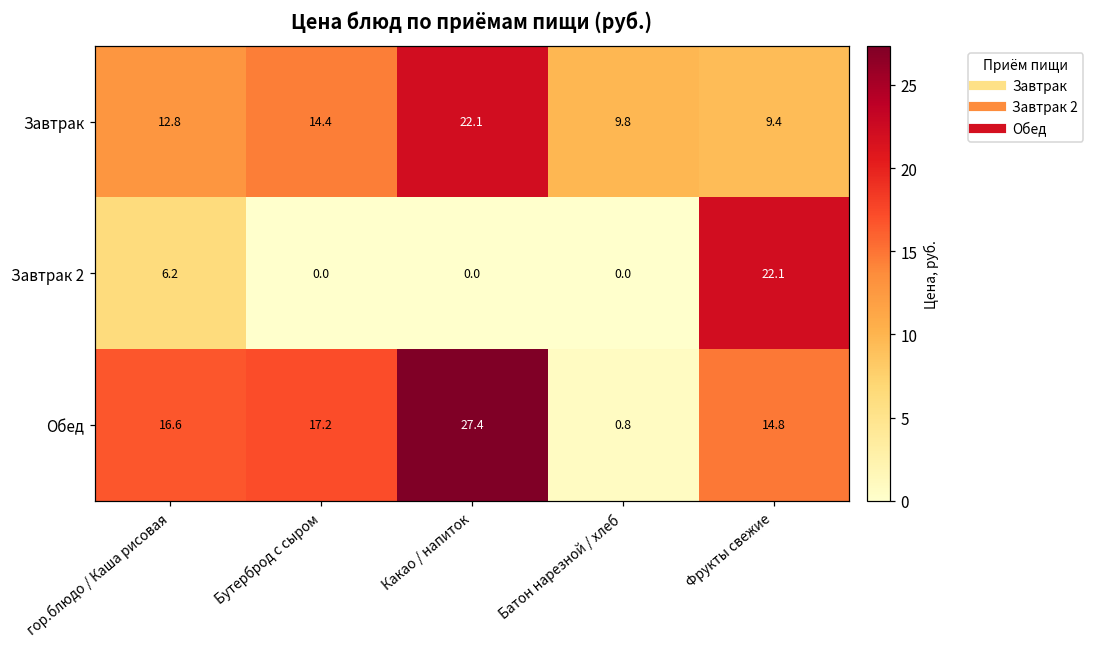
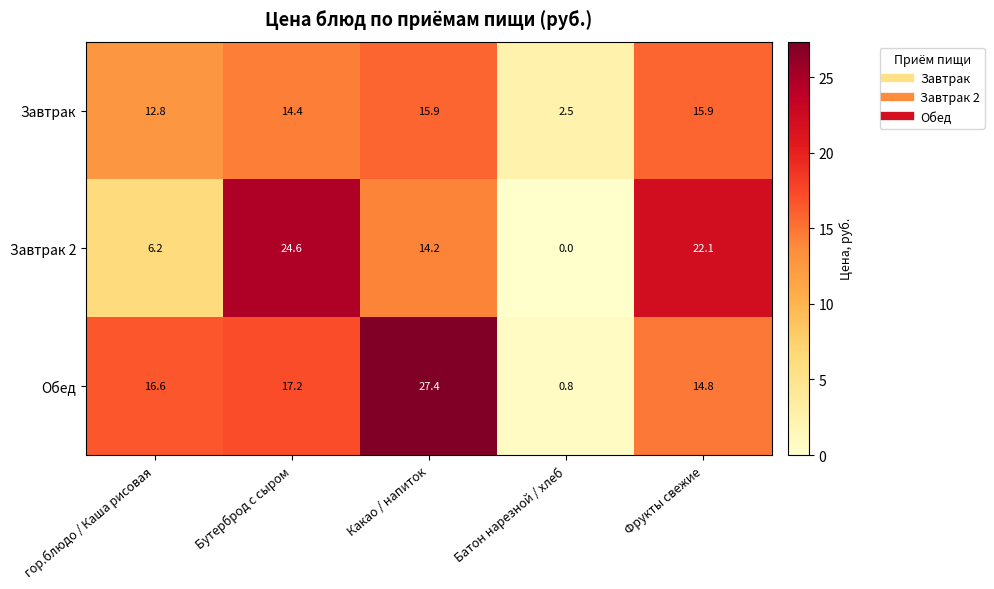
  {
    "Завтрак": {
      "гор.блюдо / Каша рисовая": 12.8,
      "Бутерброд с сыром": 14.4,
-     "Какао / напиток": 22.1,
-     "Батон нарезной / хлеб": 9.8,
-     "Фрукты свежие": 9.4
+     "Какао / напиток": 15.9,
+     "Батон нарезной / хлеб": 2.5,
+     "Фрукты свежие": 15.9
    },
    "Завтрак 2": {
      "гор.блюдо / Каша рисовая": 6.2,
-     "Бутерброд с сыром": 0.0,
-     "Какао / напиток": 0.0,
+     "Бутерброд с сыром": 24.6,
+     "Какао / напиток": 14.2,
      "Батон нарезной / хлеб": 0.0,
      "Фрукты свежие": 22.1
    },
    "Обед": {
      "гор.блюдо / Каша рисовая": 16.6,
      "Бутерброд с сыром": 17.2,
      "Какао / напиток": 27.4,
      "Батон нарезной / хлеб": 0.8,
      "Фрукты свежие": 14.8
    }
  }
